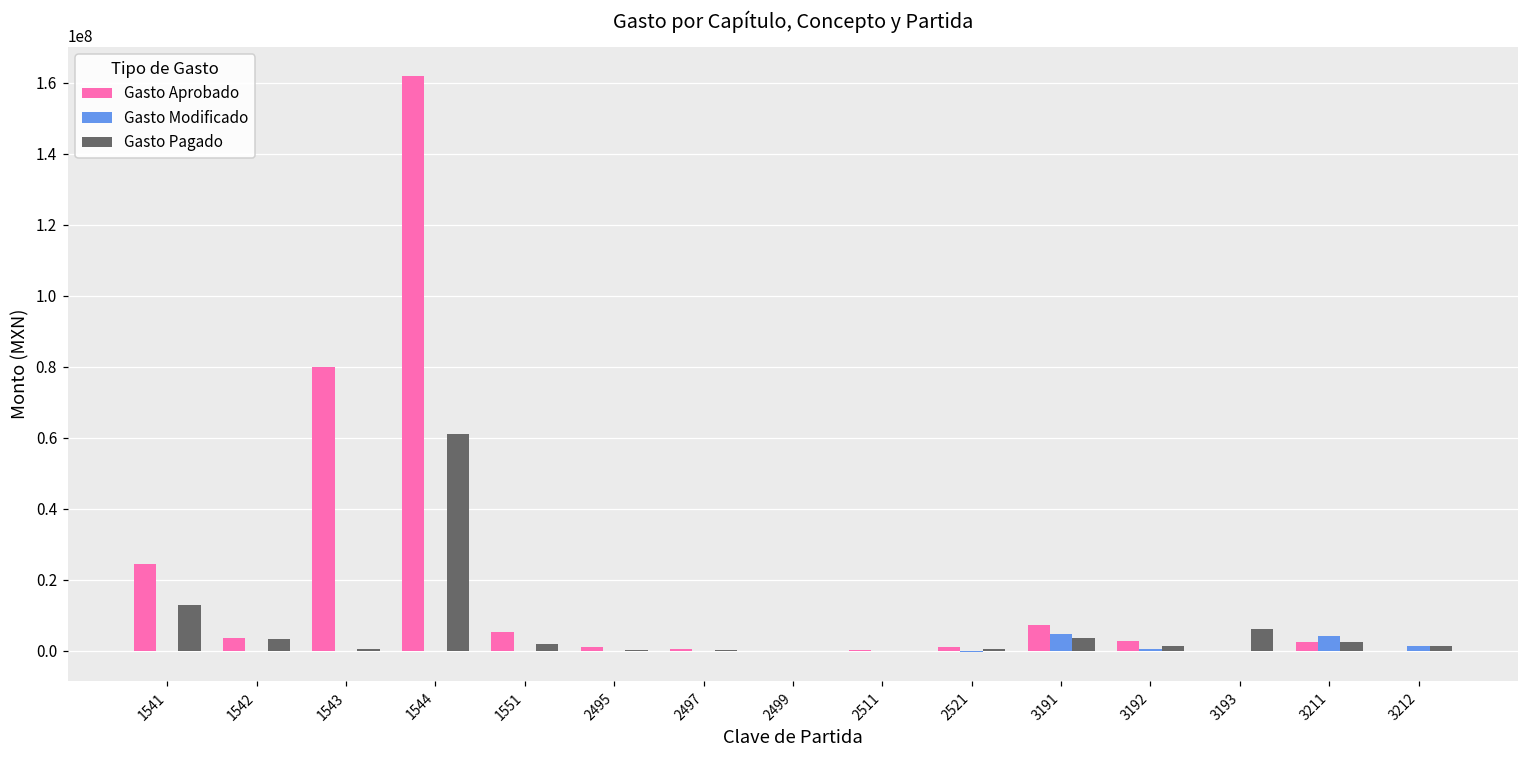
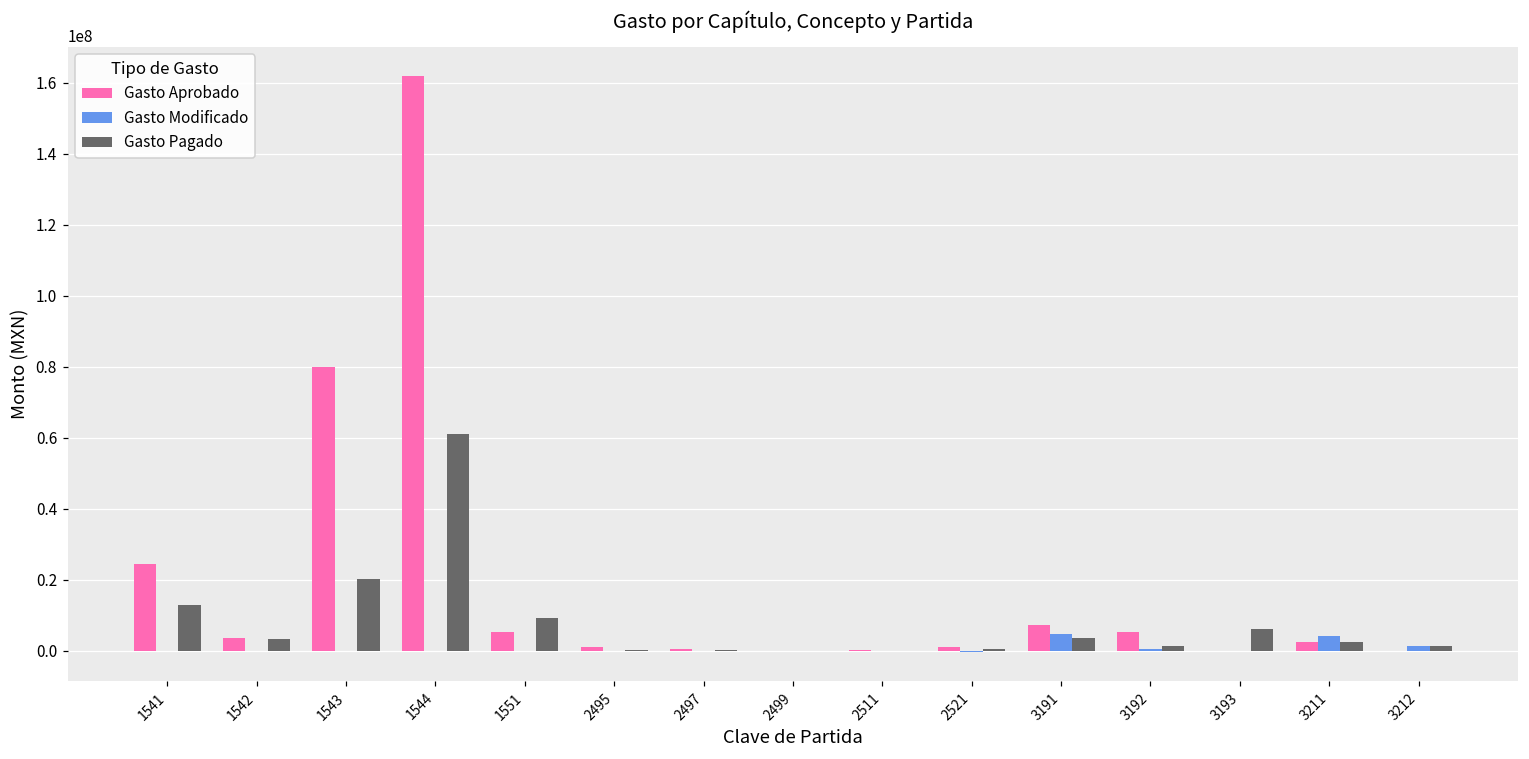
  {
    "Gasto Aprobado": {
      "1541": 24000000,
      "1542": 4000000,
      "1543": 80000000,
      "1544": 162000000,
      "1551": 5000000,
      "2495": 1000000,
      "2499": 0,
      "2521": 1000000,
      "3191": 7000000,
-     "3192": 3000000,
+     "3192": 5000000,
      "3193": 0,
      "3211": 3000000,
      "3212": 0
    },
    "Gasto Modificado": {
      "1541": 0,
      "1543": 0,
      "1551": 0,
      "3191": 5000000,
      "3193": 0,
      "3211": 4000000,
      "3212": 1000000
    },
    "Gasto Pagado": {
      "1541": 13000000,
      "1542": 3000000,
-     "1543": 1000000,
+     "1543": 20000000,
      "1544": 61000000,
-     "1551": 2000000,
+     "1551": 9000000,
      "3191": 4000000,
      "3192": 1000000,
      "3193": 6000000,
      "3211": 2000000,
      "3212": 1000000
    }
  }
